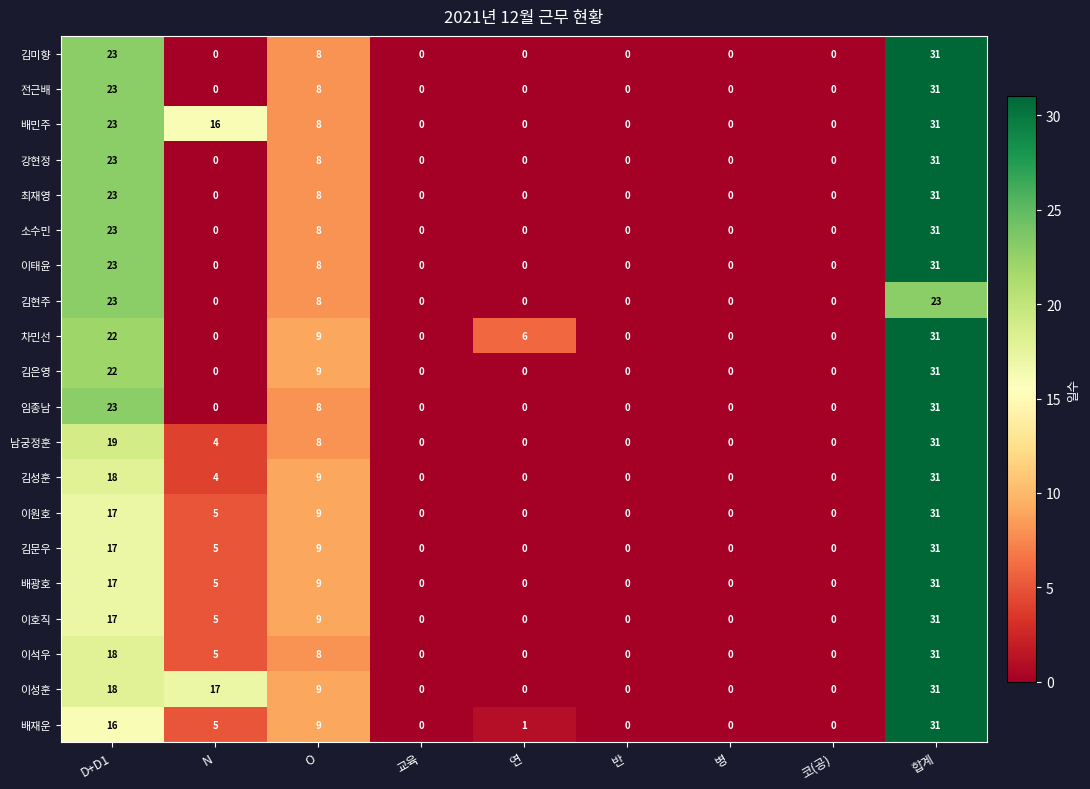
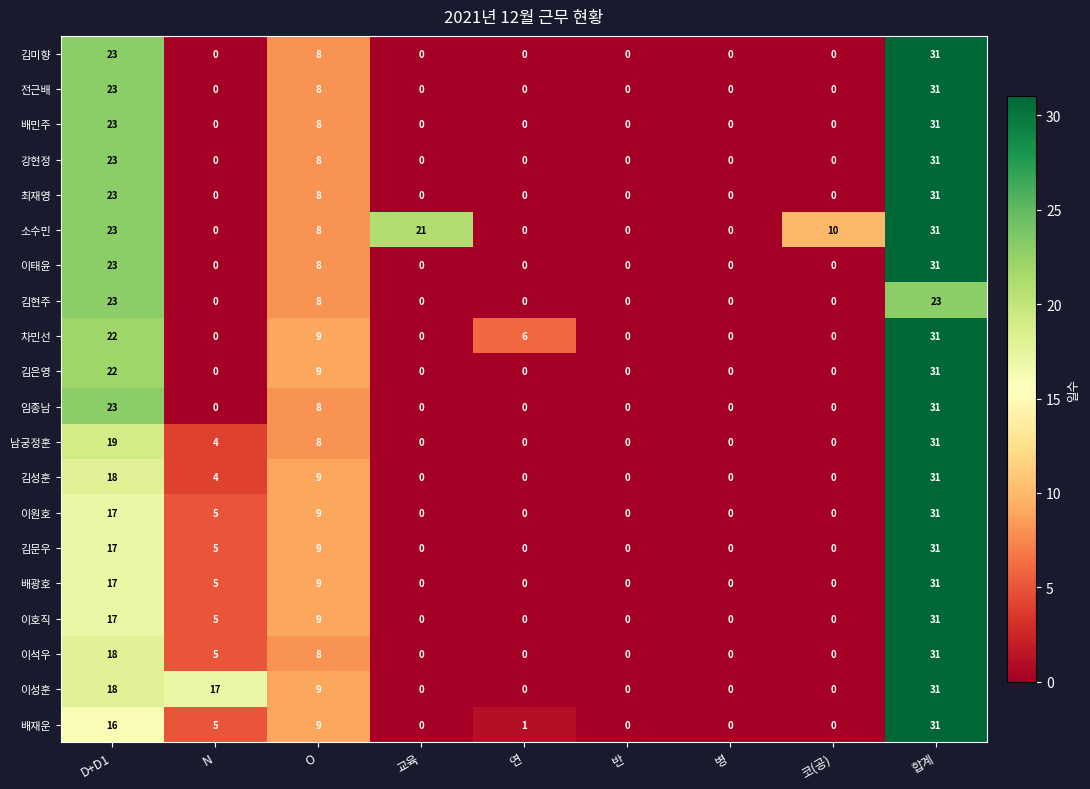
  {
    "김미향": {
      "D+D1": 23,
      "N": 0,
      "O": 8,
      "교육": 0,
      "연": 0,
      "반": 0,
      "병": 0,
      "코(공)": 0,
      "합계": 31
    },
    "전근배": {
      "D+D1": 23,
      "N": 0,
      "O": 8,
      "교육": 0,
      "연": 0,
      "반": 0,
      "병": 0,
      "코(공)": 0,
      "합계": 31
    },
    "배민주": {
      "D+D1": 23,
-     "N": 16,
+     "N": 0,
      "O": 8,
      "교육": 0,
      "연": 0,
      "반": 0,
      "병": 0,
      "코(공)": 0,
      "합계": 31
    },
    "강현정": {
      "D+D1": 23,
      "N": 0,
      "O": 8,
      "교육": 0,
      "연": 0,
      "반": 0,
      "병": 0,
      "코(공)": 0,
      "합계": 31
    },
    "최재영": {
      "D+D1": 23,
      "N": 0,
      "O": 8,
      "교육": 0,
      "연": 0,
      "반": 0,
      "병": 0,
      "코(공)": 0,
      "합계": 31
    },
    "소수민": {
      "D+D1": 23,
      "N": 0,
      "O": 8,
-     "교육": 0,
+     "교육": 21,
      "연": 0,
      "반": 0,
      "병": 0,
-     "코(공)": 0,
+     "코(공)": 10,
      "합계": 31
    },
    "이태윤": {
      "D+D1": 23,
      "N": 0,
      "O": 8,
      "교육": 0,
      "연": 0,
      "반": 0,
      "병": 0,
      "코(공)": 0,
      "합계": 31
    },
    "김현주": {
      "D+D1": 23,
      "N": 0,
      "O": 8,
      "교육": 0,
      "연": 0,
      "반": 0,
      "병": 0,
      "코(공)": 0,
      "합계": 23
    },
    "차민선": {
      "D+D1": 22,
      "N": 0,
      "O": 9,
      "교육": 0,
      "연": 6,
      "반": 0,
      "병": 0,
      "코(공)": 0,
      "합계": 31
    },
    "김은영": {
      "D+D1": 22,
      "N": 0,
      "O": 9,
      "교육": 0,
      "연": 0,
      "반": 0,
      "병": 0,
      "코(공)": 0,
      "합계": 31
    },
    "임종남": {
      "D+D1": 23,
      "N": 0,
      "O": 8,
      "교육": 0,
      "연": 0,
      "반": 0,
      "병": 0,
      "코(공)": 0,
      "합계": 31
    },
    "남궁정훈": {
      "D+D1": 19,
      "N": 4,
      "O": 8,
      "교육": 0,
      "연": 0,
      "반": 0,
      "병": 0,
      "코(공)": 0,
      "합계": 31
    },
    "김성훈": {
      "D+D1": 18,
      "N": 4,
      "O": 9,
      "교육": 0,
      "연": 0,
      "반": 0,
      "병": 0,
      "코(공)": 0,
      "합계": 31
    },
    "이원호": {
      "D+D1": 17,
      "N": 5,
      "O": 9,
      "교육": 0,
      "연": 0,
      "반": 0,
      "병": 0,
      "코(공)": 0,
      "합계": 31
    },
    "김문우": {
      "D+D1": 17,
      "N": 5,
      "O": 9,
      "교육": 0,
      "연": 0,
      "반": 0,
      "병": 0,
      "코(공)": 0,
      "합계": 31
    },
    "배광호": {
      "D+D1": 17,
      "N": 5,
      "O": 9,
      "교육": 0,
      "연": 0,
      "반": 0,
      "병": 0,
      "코(공)": 0,
      "합계": 31
    },
    "이호직": {
      "D+D1": 17,
      "N": 5,
      "O": 9,
      "교육": 0,
      "연": 0,
      "반": 0,
      "병": 0,
      "코(공)": 0,
      "합계": 31
    },
    "이석우": {
      "D+D1": 18,
      "N": 5,
      "O": 8,
      "교육": 0,
      "연": 0,
      "반": 0,
      "병": 0,
      "코(공)": 0,
      "합계": 31
    },
    "이성훈": {
      "D+D1": 18,
      "N": 17,
      "O": 9,
      "교육": 0,
      "연": 0,
      "반": 0,
      "병": 0,
      "코(공)": 0,
      "합계": 31
    },
    "배재운": {
      "D+D1": 16,
      "N": 5,
      "O": 9,
      "교육": 0,
      "연": 1,
      "반": 0,
      "병": 0,
      "코(공)": 0,
      "합계": 31
    }
  }
